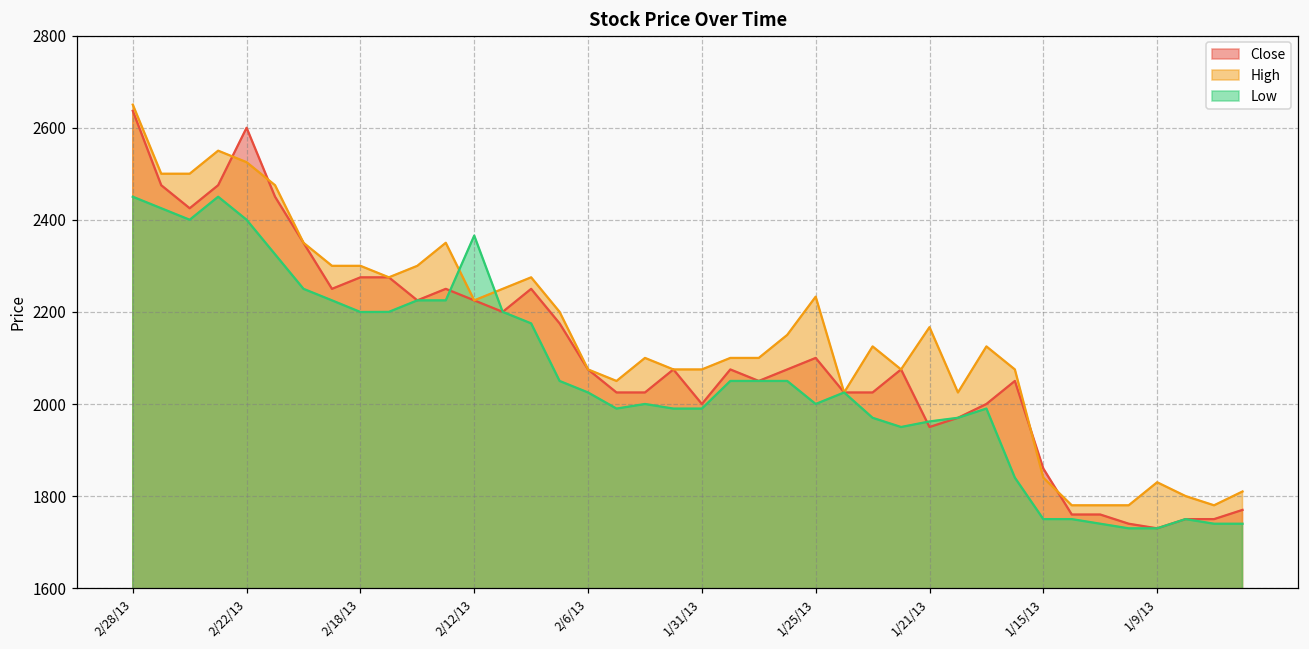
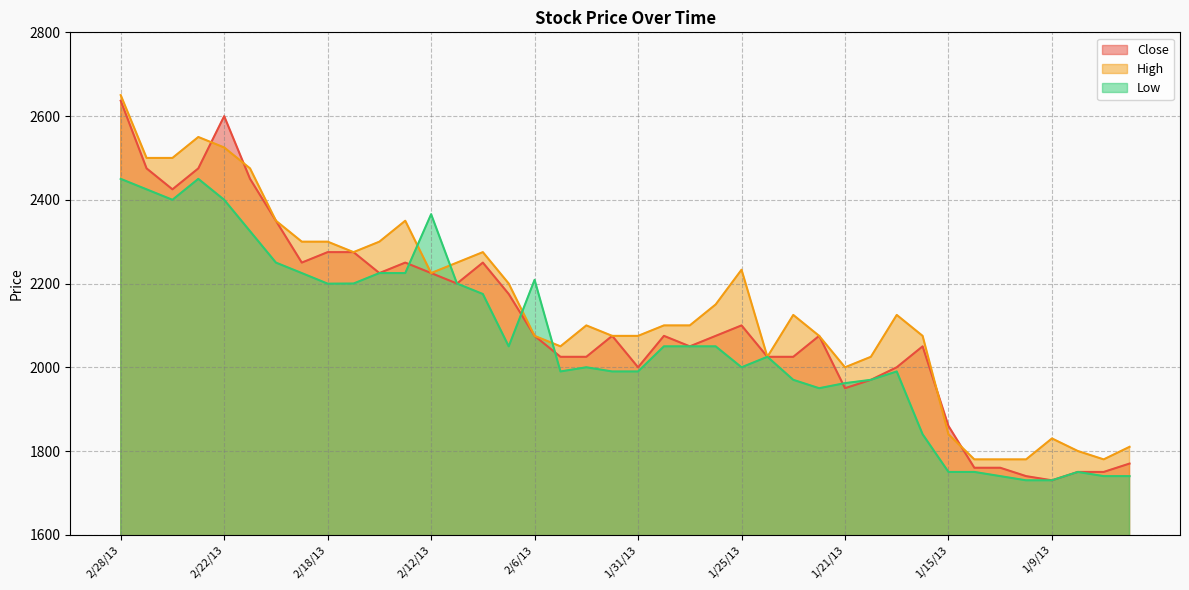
  {
    "Close": {
      "2/28/13": 2640,
      "2/22/13": 2600,
      "2/18/13": 2280,
      "1/31/13": 2000,
      "1/25/13": 2100,
      "1/21/13": 1950,
      "1/15/13": 1860
    },
    "High": {
      "2/28/13": 2650,
      "2/22/13": 2530,
      "2/18/13": 2300,
      "1/31/13": 2080,
      "1/25/13": 2230,
-     "1/21/13": 2170,
+     "1/21/13": 2000,
      "1/15/13": 1840,
      "1/9/13": 1830
    },
    "Low": {
      "2/28/13": 2450,
      "2/22/13": 2400,
      "2/18/13": 2200,
      "2/12/13": 2370,
-     "2/6/13": 2030,
+     "2/6/13": 2210,
      "1/31/13": 1990,
      "1/25/13": 2000,
      "1/21/13": 1960,
      "1/15/13": 1750
    }
  }
